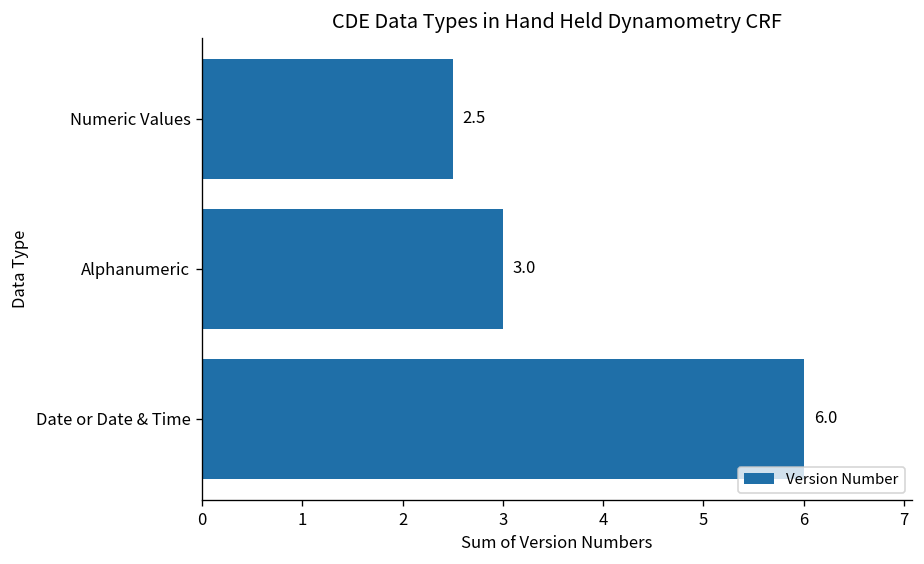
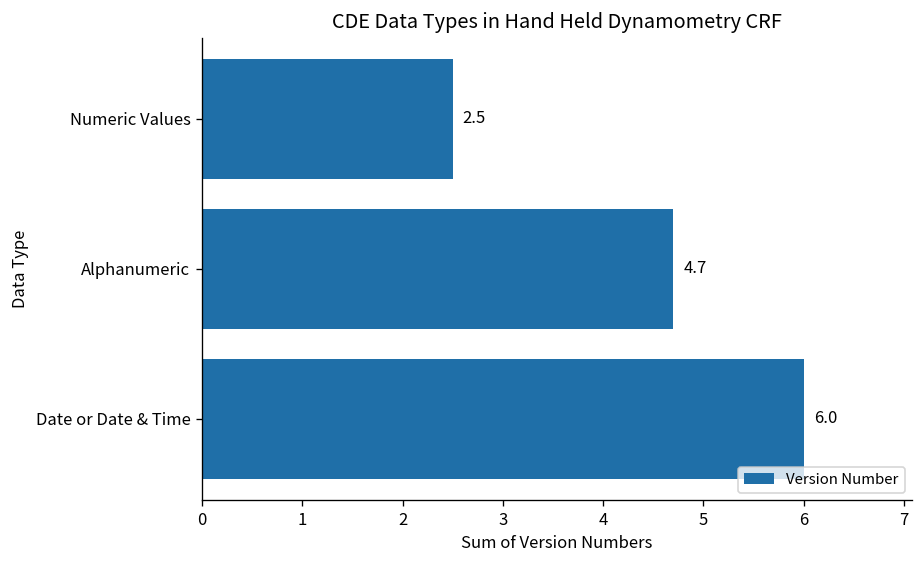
  {
    "Numeric Values": 2.5,
-   "Alphanumeric": 3.0,
+   "Alphanumeric": 4.7,
    "Date or Date & Time": 6.0
  }
